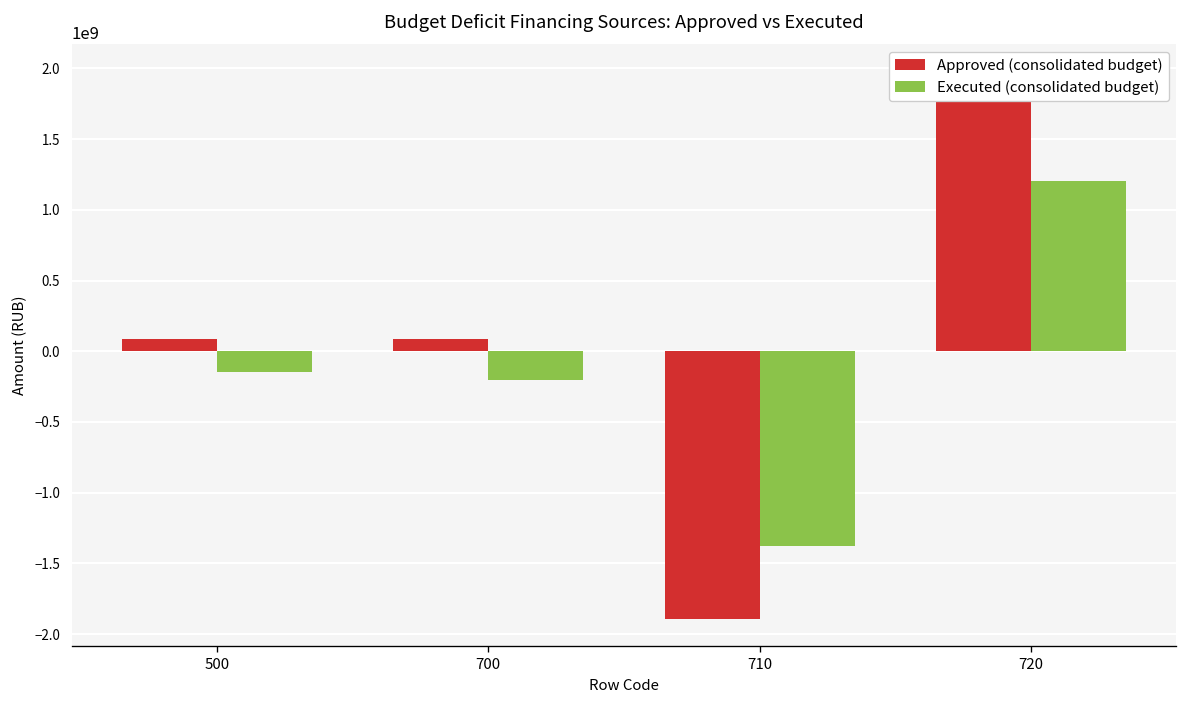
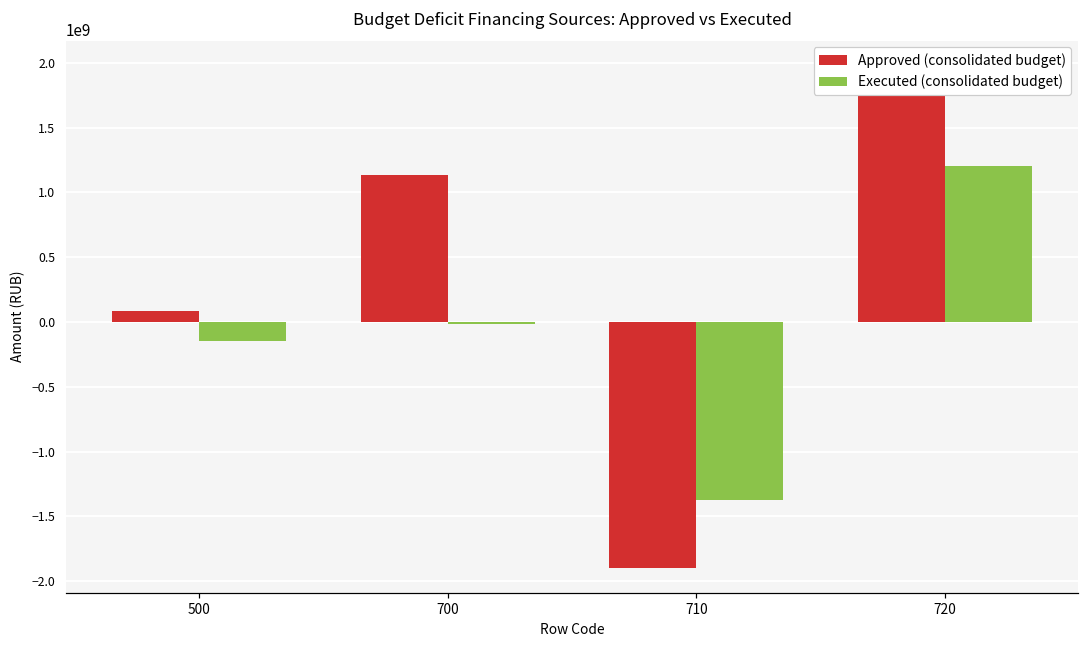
  {
    "Approved (consolidated budget)": {
      "500": 80000000,
-     "700": 80000000,
+     "700": 1130000000,
      "710": -1890000000
    },
    "Executed (consolidated budget)": {
      "500": -150000000,
-     "700": -200000000,
+     "700": -20000000,
      "710": -1380000000,
      "720": 1200000000
    }
  }
